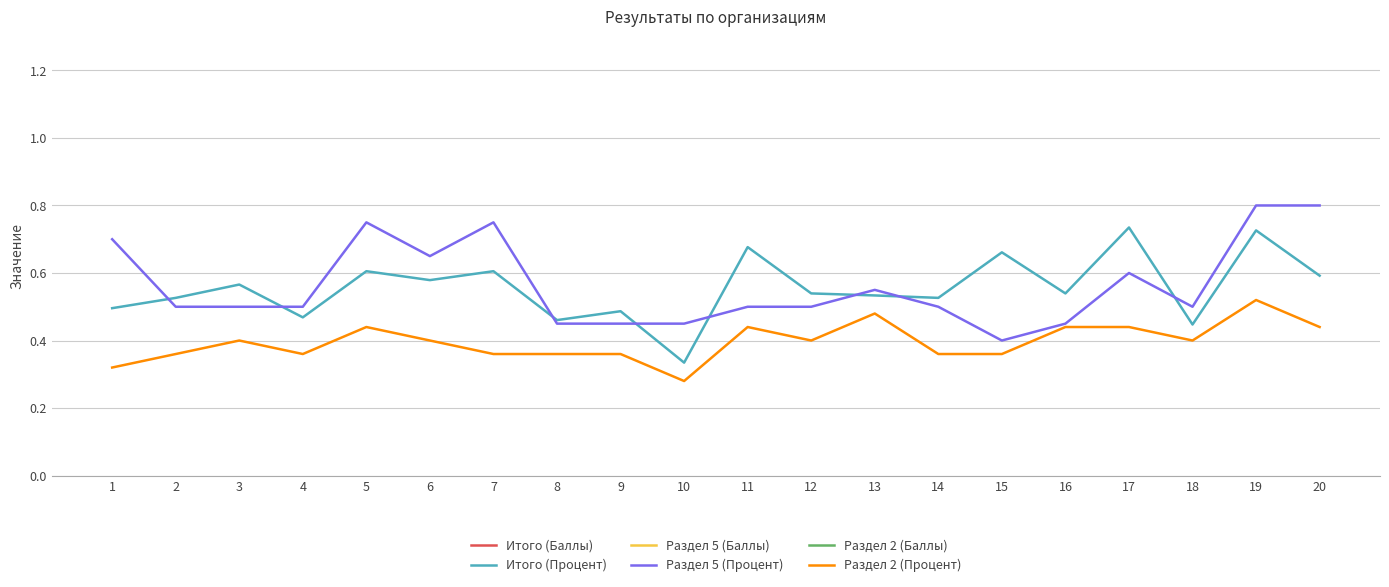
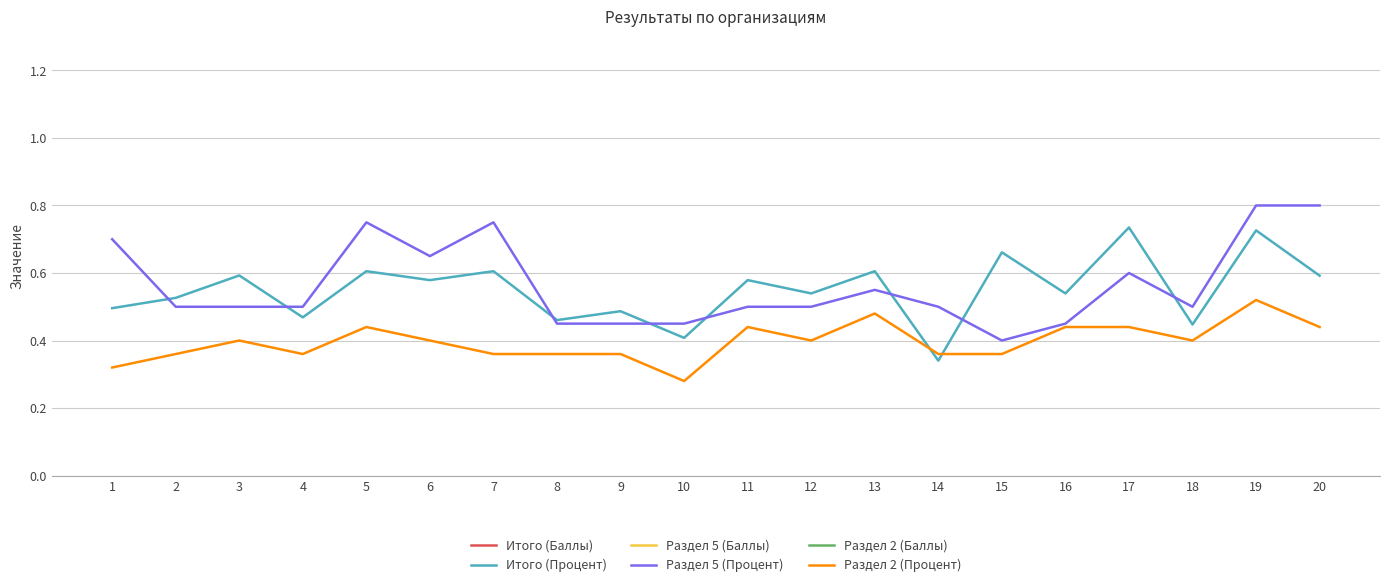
  {
    "Итого (Процент)": {
      "1": 0.50,
      "2": 0.53,
-     "3": 0.57,
+     "3": 0.59,
      "4": 0.47,
      "5": 0.61,
      "6": 0.58,
      "7": 0.61,
      "8": 0.46,
      "9": 0.49,
-     "10": 0.33,
-     "11": 0.68,
+     "10": 0.41,
+     "11": 0.58,
      "12": 0.54,
-     "13": 0.53,
-     "14": 0.53,
+     "13": 0.61,
+     "14": 0.34,
      "15": 0.66,
      "16": 0.54,
      "17": 0.73,
      "18": 0.45,
      "19": 0.73,
      "20": 0.59
    },
    "Раздел 5 (Процент)": {
      "1": 0.70,
      "2": 0.50,
      "3": 0.50,
      "4": 0.50,
      "5": 0.75,
      "6": 0.65,
      "7": 0.75,
      "8": 0.45,
      "9": 0.45,
      "10": 0.45,
      "11": 0.50,
      "12": 0.50,
      "13": 0.55,
      "14": 0.50,
      "15": 0.40,
      "16": 0.45,
      "17": 0.60,
      "18": 0.50,
      "19": 0.80,
      "20": 0.80
    },
    "Раздел 2 (Процент)": {
      "1": 0.32,
      "2": 0.36,
      "3": 0.40,
      "4": 0.36,
      "5": 0.44,
      "6": 0.40,
      "7": 0.36,
      "8": 0.36,
      "9": 0.36,
      "10": 0.28,
      "11": 0.44,
      "12": 0.40,
      "13": 0.48,
      "14": 0.36,
      "15": 0.36,
      "16": 0.44,
      "17": 0.44,
      "18": 0.40,
      "19": 0.52,
      "20": 0.44
    }
  }
